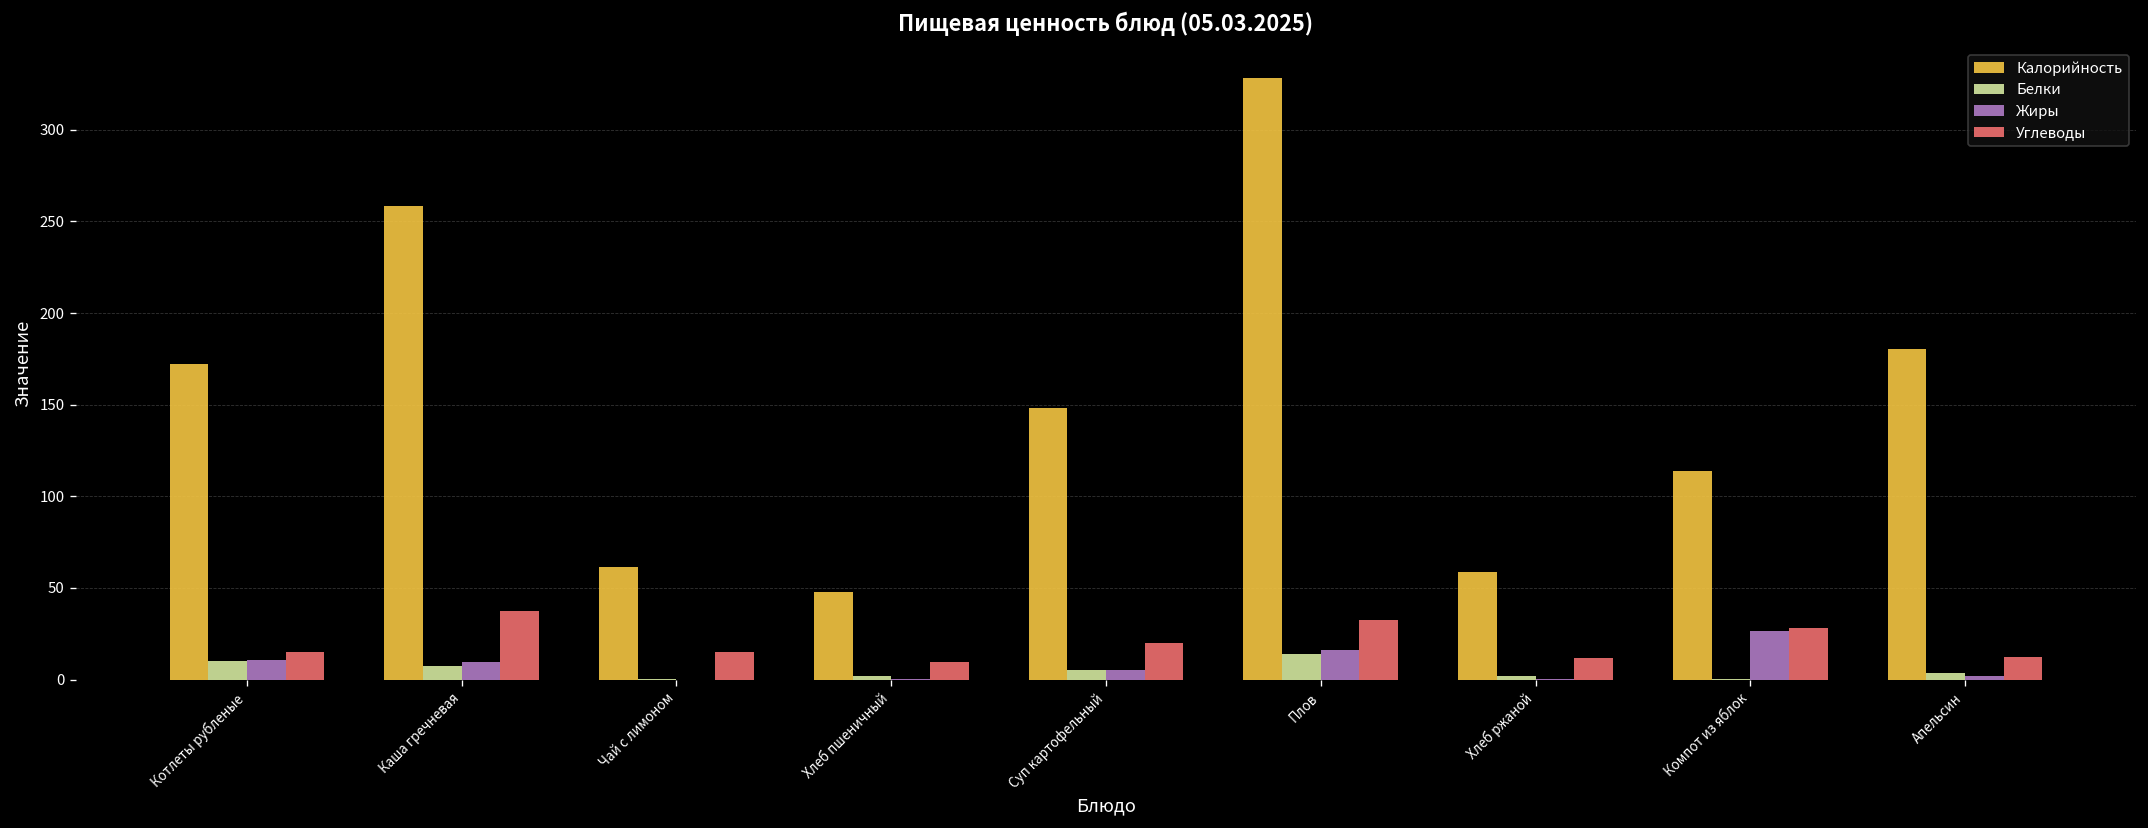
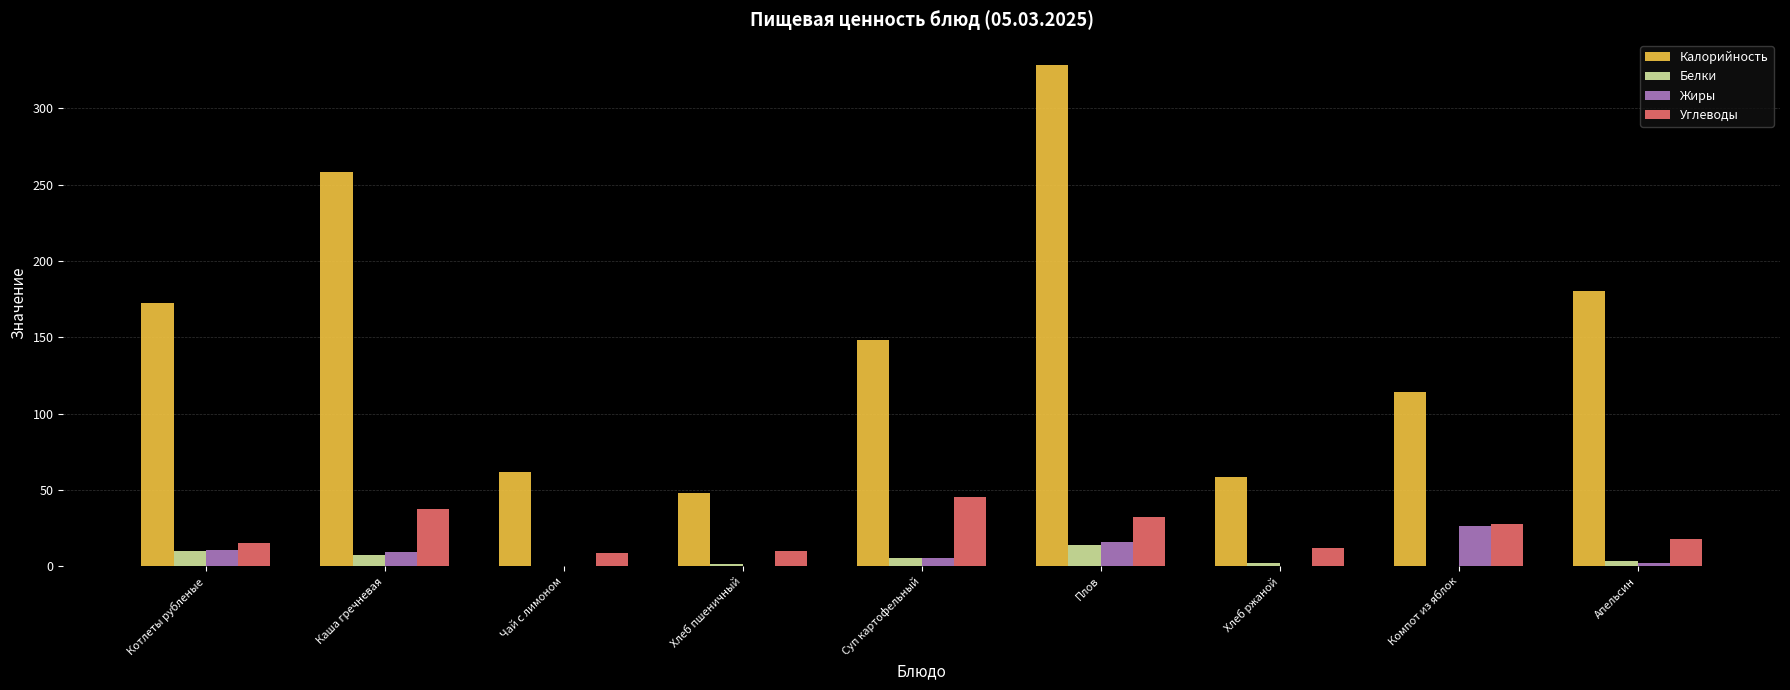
  {
    "Калорийность": {
      "Котлеты рубленые": 172,
      "Каша гречневая": 258,
      "Чай с лимоном": 62,
      "Хлеб пшеничный": 48,
      "Суп картофельный": 148,
      "Плов": 328,
      "Хлеб ржаной": 59,
      "Компот из яблок": 114,
      "Апельсин": 180
    },
    "Белки": {
      "Котлеты рубленые": 10,
      "Каша гречневая": 8,
      "Хлеб пшеничный": 2,
      "Суп картофельный": 5,
      "Плов": 14,
      "Хлеб ржаной": 2,
      "Апельсин": 3
    },
    "Жиры": {
      "Котлеты рубленые": 11,
      "Каша гречневая": 9,
      "Суп картофельный": 5,
      "Плов": 16,
      "Компот из яблок": 27,
      "Апельсин": 2
    },
    "Углеводы": {
      "Котлеты рубленые": 15,
      "Каша гречневая": 38,
-     "Чай с лимоном": 15,
+     "Чай с лимоном": 9,
      "Хлеб пшеничный": 10,
-     "Суп картофельный": 20,
+     "Суп картофельный": 45,
      "Плов": 33,
      "Хлеб ржаной": 12,
      "Компот из яблок": 28,
-     "Апельсин": 12
+     "Апельсин": 18
    }
  }
